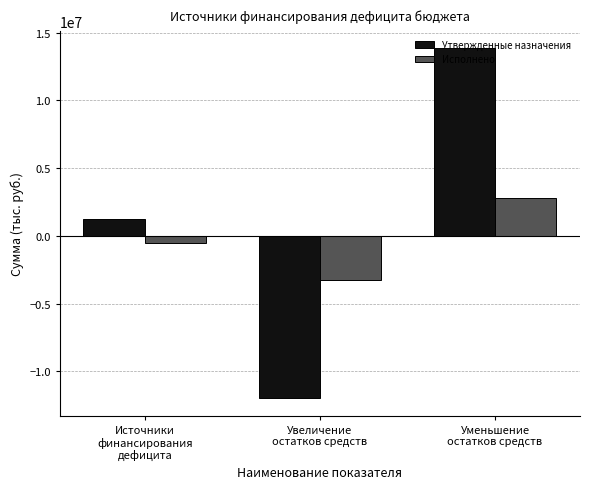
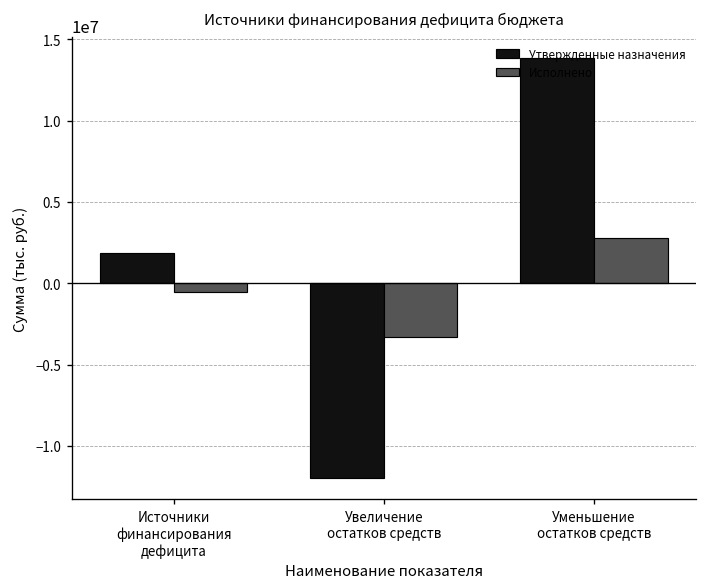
  {
    "Утвержденные назначения": {
-     "Источники финансирования дефицита": 1200000,
+     "Источники финансирования дефицита": 1900000,
      "Увеличение остатков средств": -12000000,
      "Уменьшение остатков средств": 13800000
    }
  }
